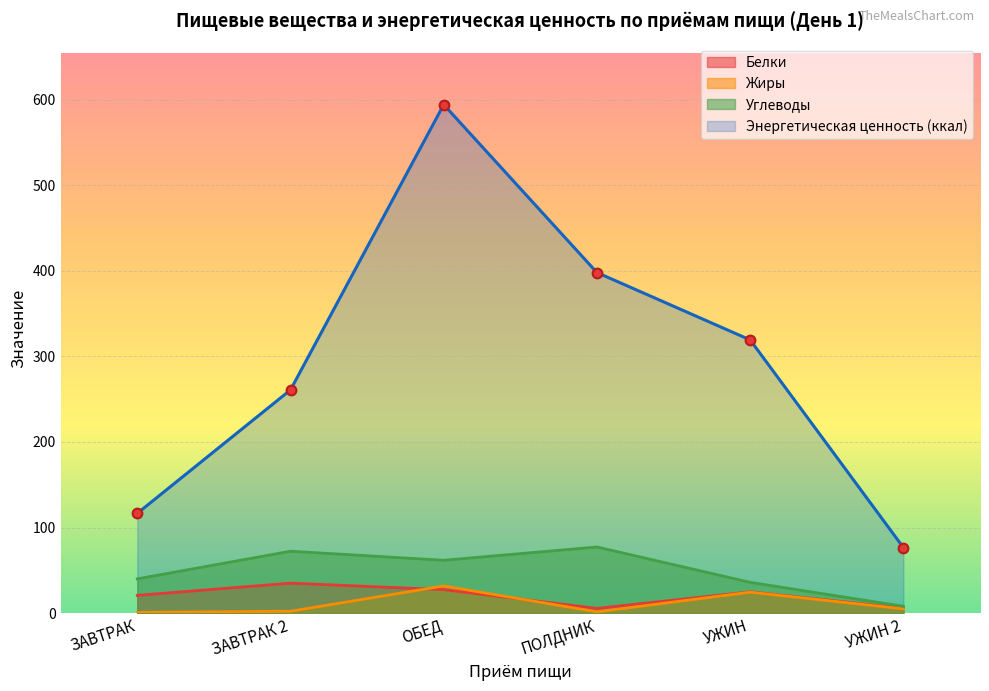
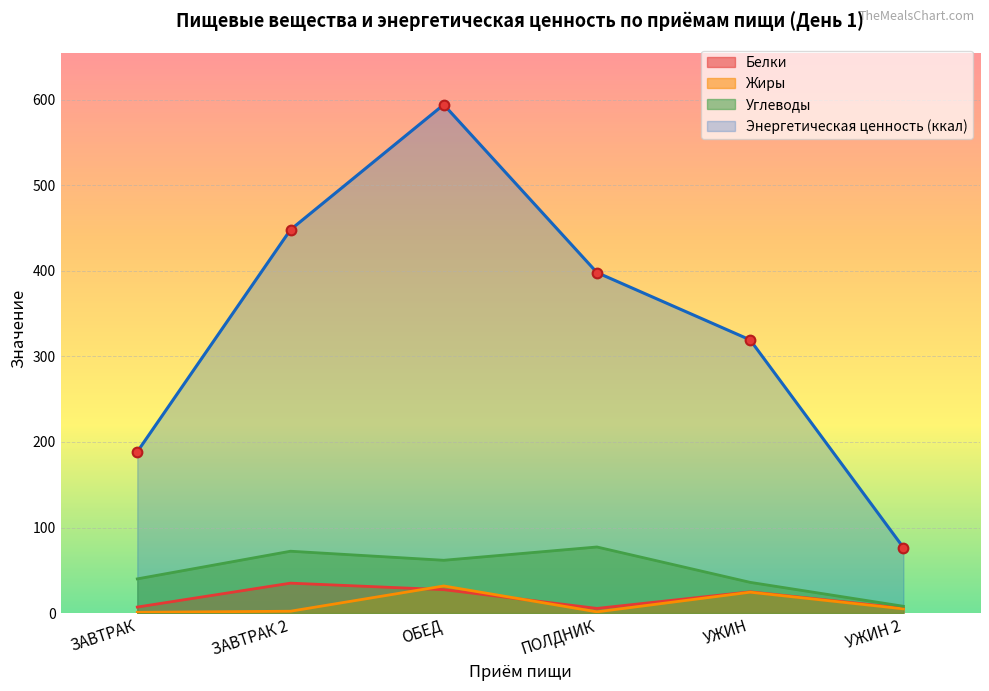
  {
    "Белки": {
-     "ЗАВТРАК": 20,
+     "ЗАВТРАК": 10,
      "ЗАВТРАК 2": 40,
      "ОБЕД": 30,
      "ПОЛДНИК": 10
    },
    "Жиры": {
      "ЗАВТРАК": 0,
      "ЗАВТРАК 2": 0,
      "ОБЕД": 30,
      "ПОЛДНИК": 0
    },
    "Углеводы": {
      "ЗАВТРАК": 40,
      "ЗАВТРАК 2": 70,
      "ОБЕД": 60,
      "ПОЛДНИК": 80,
      "УЖИН": 40
    },
    "Энергетическая ценность (ккал)": {
-     "ЗАВТРАК": 120,
-     "ЗАВТРАК 2": 260,
+     "ЗАВТРАК": 190,
+     "ЗАВТРАК 2": 450,
      "ОБЕД": 590,
      "ПОЛДНИК": 400,
      "УЖИН": 320,
      "УЖИН 2": 80
    }
  }
